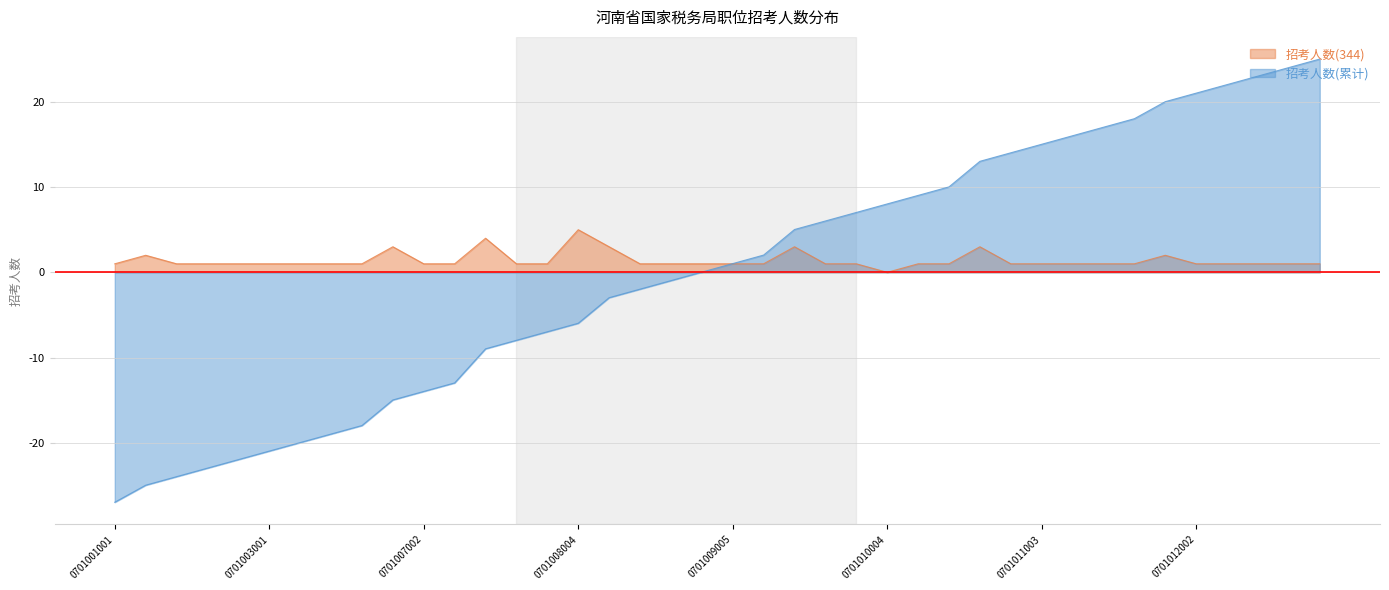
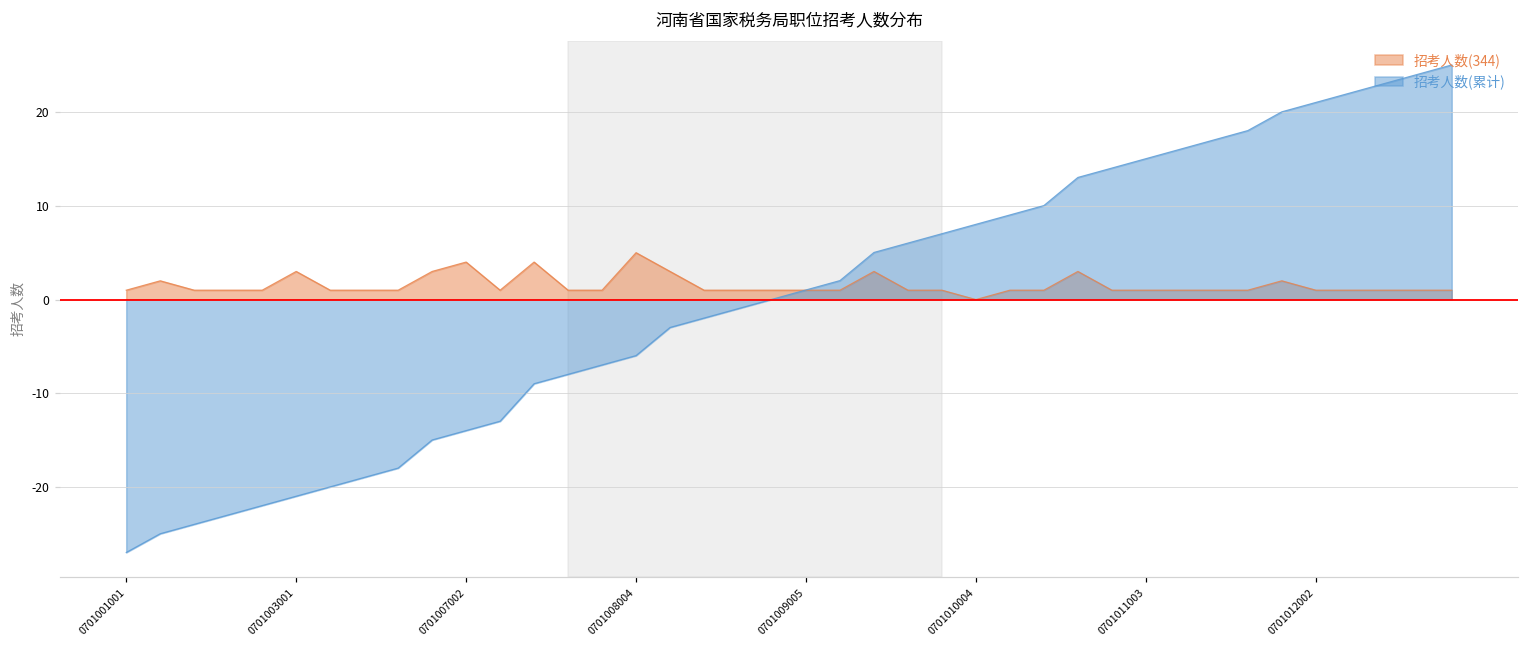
  {
    "招考人数(344)": {
      "0701001001": 1,
-     "0701003001": 1,
-     "0701007002": 1,
+     "0701003001": 3,
+     "0701007002": 4,
      "0701008004": 5,
      "0701010004": 0,
      "0701011003": 1,
      "0701012002": 1
    }
  }
